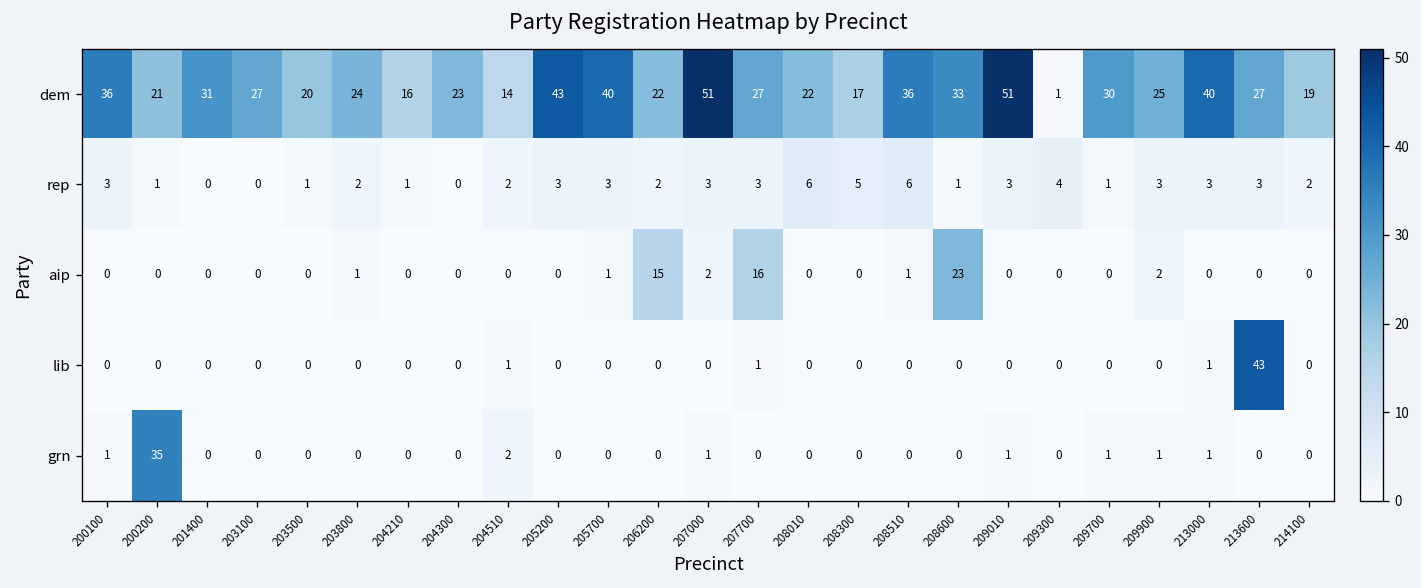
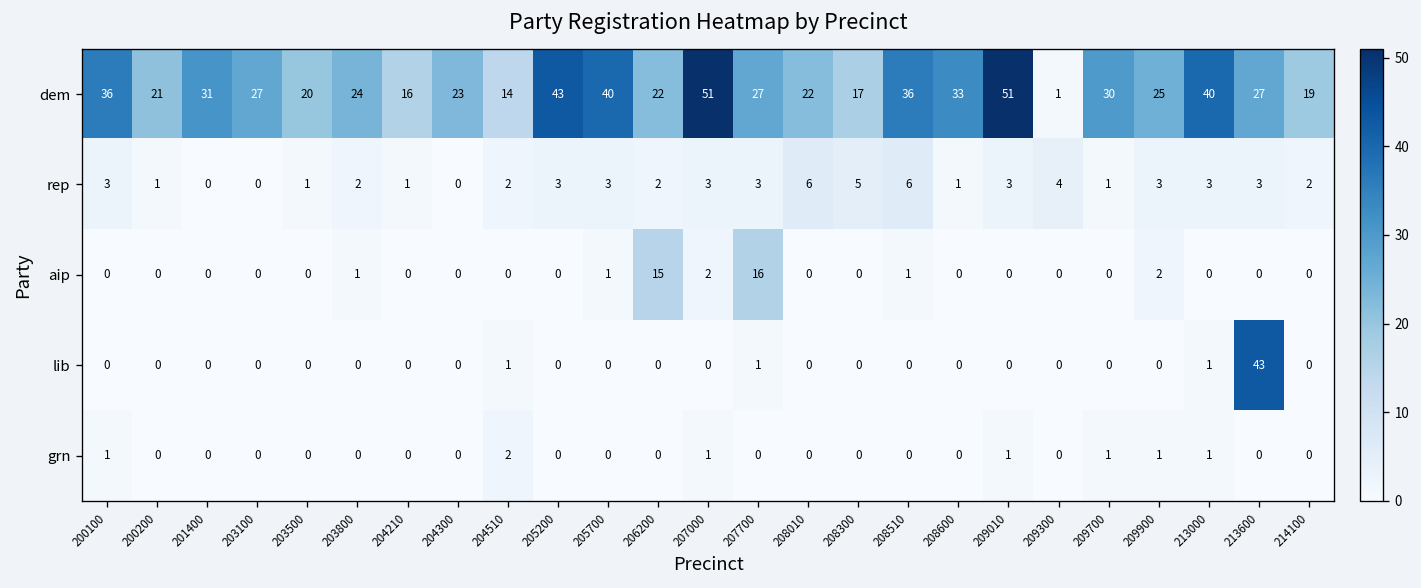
  {
    "dem": {
      "200100": 36,
      "200200": 21,
      "201400": 31,
      "203100": 27,
      "203500": 20,
      "203800": 24,
      "204210": 16,
      "204300": 23,
      "204510": 14,
      "205200": 43,
      "205700": 40,
      "206200": 22,
      "207000": 51,
      "207700": 27,
      "208010": 22,
      "208300": 17,
      "208510": 36,
      "208600": 33,
      "209010": 51,
      "209300": 1,
      "209700": 30,
      "209900": 25,
      "213000": 40,
      "213600": 27,
      "214100": 19
    },
    "rep": {
      "200100": 3,
      "200200": 1,
      "201400": 0,
      "203100": 0,
      "203500": 1,
      "203800": 2,
      "204210": 1,
      "204300": 0,
      "204510": 2,
      "205200": 3,
      "205700": 3,
      "206200": 2,
      "207000": 3,
      "207700": 3,
      "208010": 6,
      "208300": 5,
      "208510": 6,
      "208600": 1,
      "209010": 3,
      "209300": 4,
      "209700": 1,
      "209900": 3,
      "213000": 3,
      "213600": 3,
      "214100": 2
    },
    "aip": {
      "200100": 0,
      "200200": 0,
      "201400": 0,
      "203100": 0,
      "203500": 0,
      "203800": 1,
      "204210": 0,
      "204300": 0,
      "204510": 0,
      "205200": 0,
      "205700": 1,
      "206200": 15,
      "207000": 2,
      "207700": 16,
      "208010": 0,
      "208300": 0,
      "208510": 1,
-     "208600": 23,
+     "208600": 0,
      "209010": 0,
      "209300": 0,
      "209700": 0,
      "209900": 2,
      "213000": 0,
      "213600": 0,
      "214100": 0
    },
    "lib": {
      "200100": 0,
      "200200": 0,
      "201400": 0,
      "203100": 0,
      "203500": 0,
      "203800": 0,
      "204210": 0,
      "204300": 0,
      "204510": 1,
      "205200": 0,
      "205700": 0,
      "206200": 0,
      "207000": 0,
      "207700": 1,
      "208010": 0,
      "208300": 0,
      "208510": 0,
      "208600": 0,
      "209010": 0,
      "209300": 0,
      "209700": 0,
      "209900": 0,
      "213000": 1,
      "213600": 43,
      "214100": 0
    },
    "grn": {
      "200100": 1,
-     "200200": 35,
+     "200200": 0,
      "201400": 0,
      "203100": 0,
      "203500": 0,
      "203800": 0,
      "204210": 0,
      "204300": 0,
      "204510": 2,
      "205200": 0,
      "205700": 0,
      "206200": 0,
      "207000": 1,
      "207700": 0,
      "208010": 0,
      "208300": 0,
      "208510": 0,
      "208600": 0,
      "209010": 1,
      "209300": 0,
      "209700": 1,
      "209900": 1,
      "213000": 1,
      "213600": 0,
      "214100": 0
    }
  }
